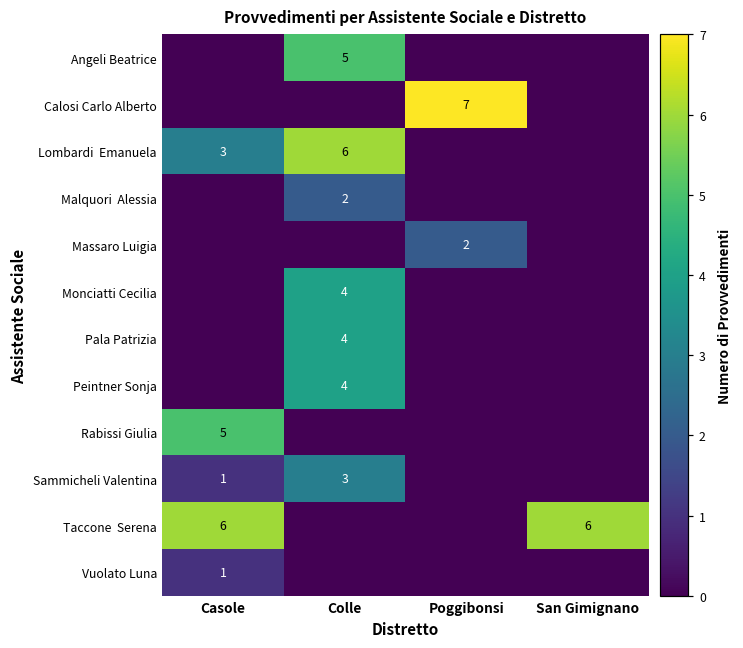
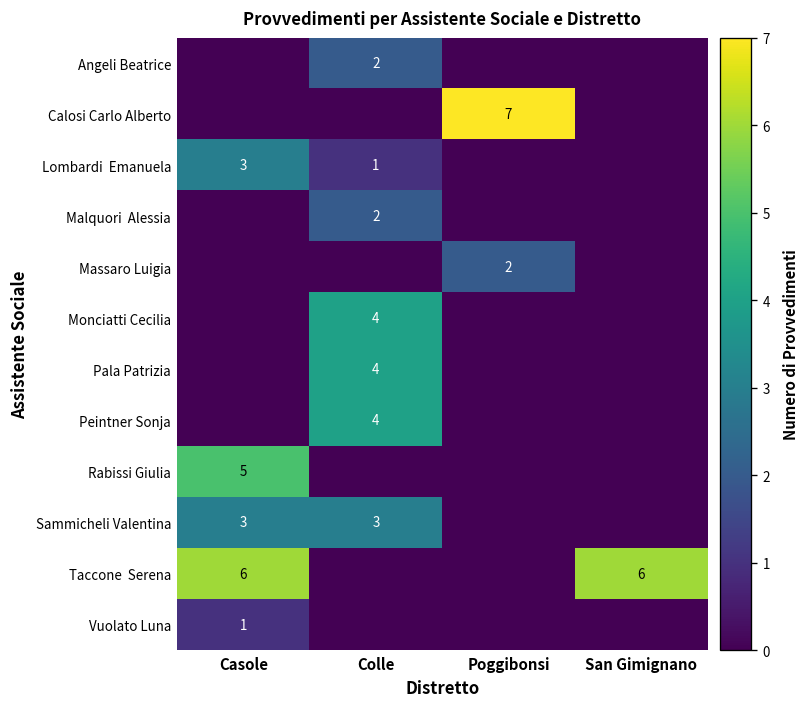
  {
    "Angeli Beatrice": {
-     "Colle": 5
+     "Colle": 2
    },
    "Calosi Carlo Alberto": {
      "Poggibonsi": 7
    },
    "Lombardi Emanuela": {
      "Casole": 3,
-     "Colle": 6
+     "Colle": 1
    },
    "Malquori Alessia": {
      "Colle": 2
    },
    "Massaro Luigia": {
      "Poggibonsi": 2
    },
    "Monciatti Cecilia": {
      "Colle": 4
    },
    "Pala Patrizia": {
      "Colle": 4
    },
    "Peintner Sonja": {
      "Colle": 4
    },
    "Rabissi Giulia": {
      "Casole": 5
    },
    "Sammicheli Valentina": {
-     "Casole": 1,
+     "Casole": 3,
      "Colle": 3
    },
    "Taccone Serena": {
      "Casole": 6,
      "San Gimignano": 6
    },
    "Vuolato Luna": {
      "Casole": 1
    }
  }
